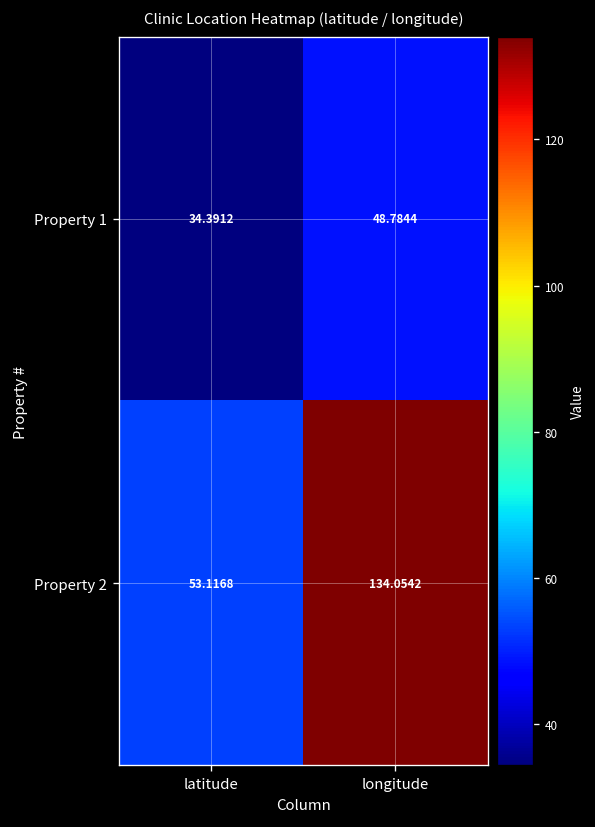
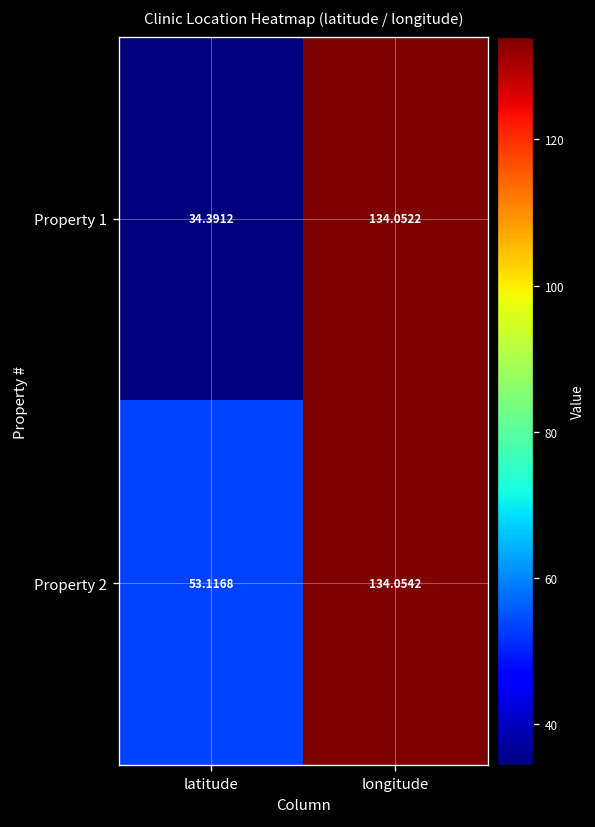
  {
    "Property 1": {
      "latitude": 34.3912,
-     "longitude": 48.7844
+     "longitude": 134.0522
    },
    "Property 2": {
      "latitude": 53.1168,
      "longitude": 134.0542
    }
  }
